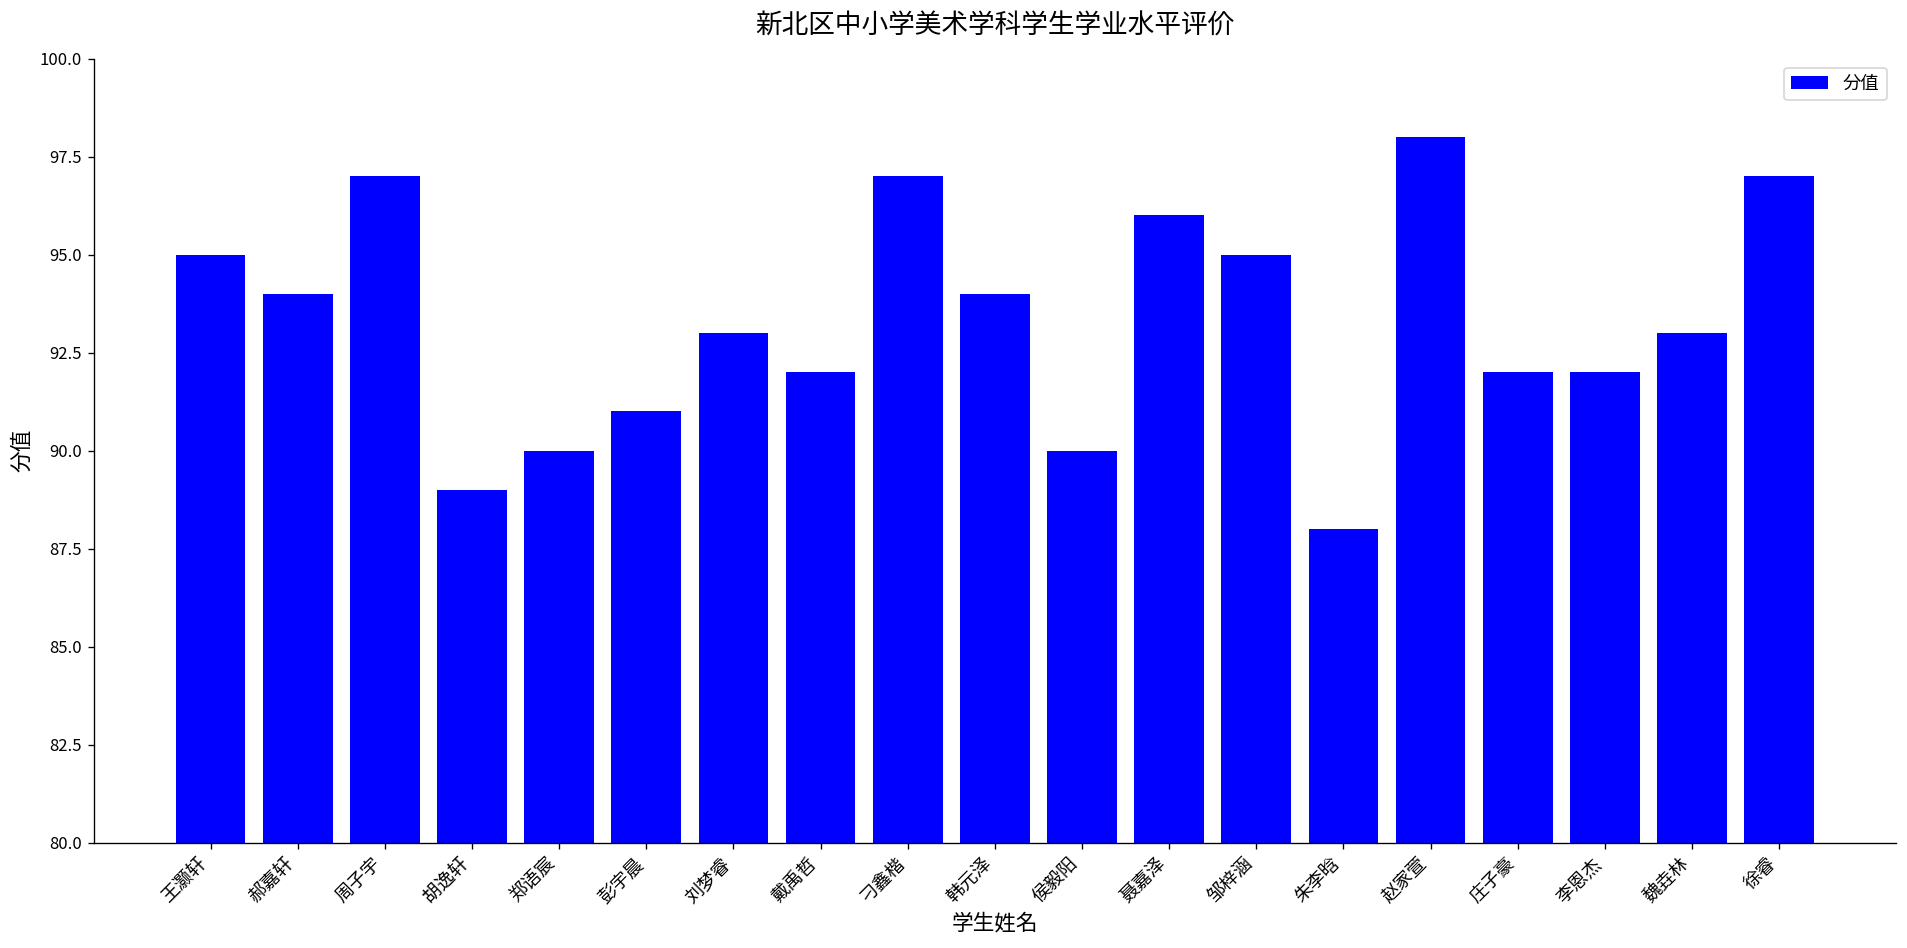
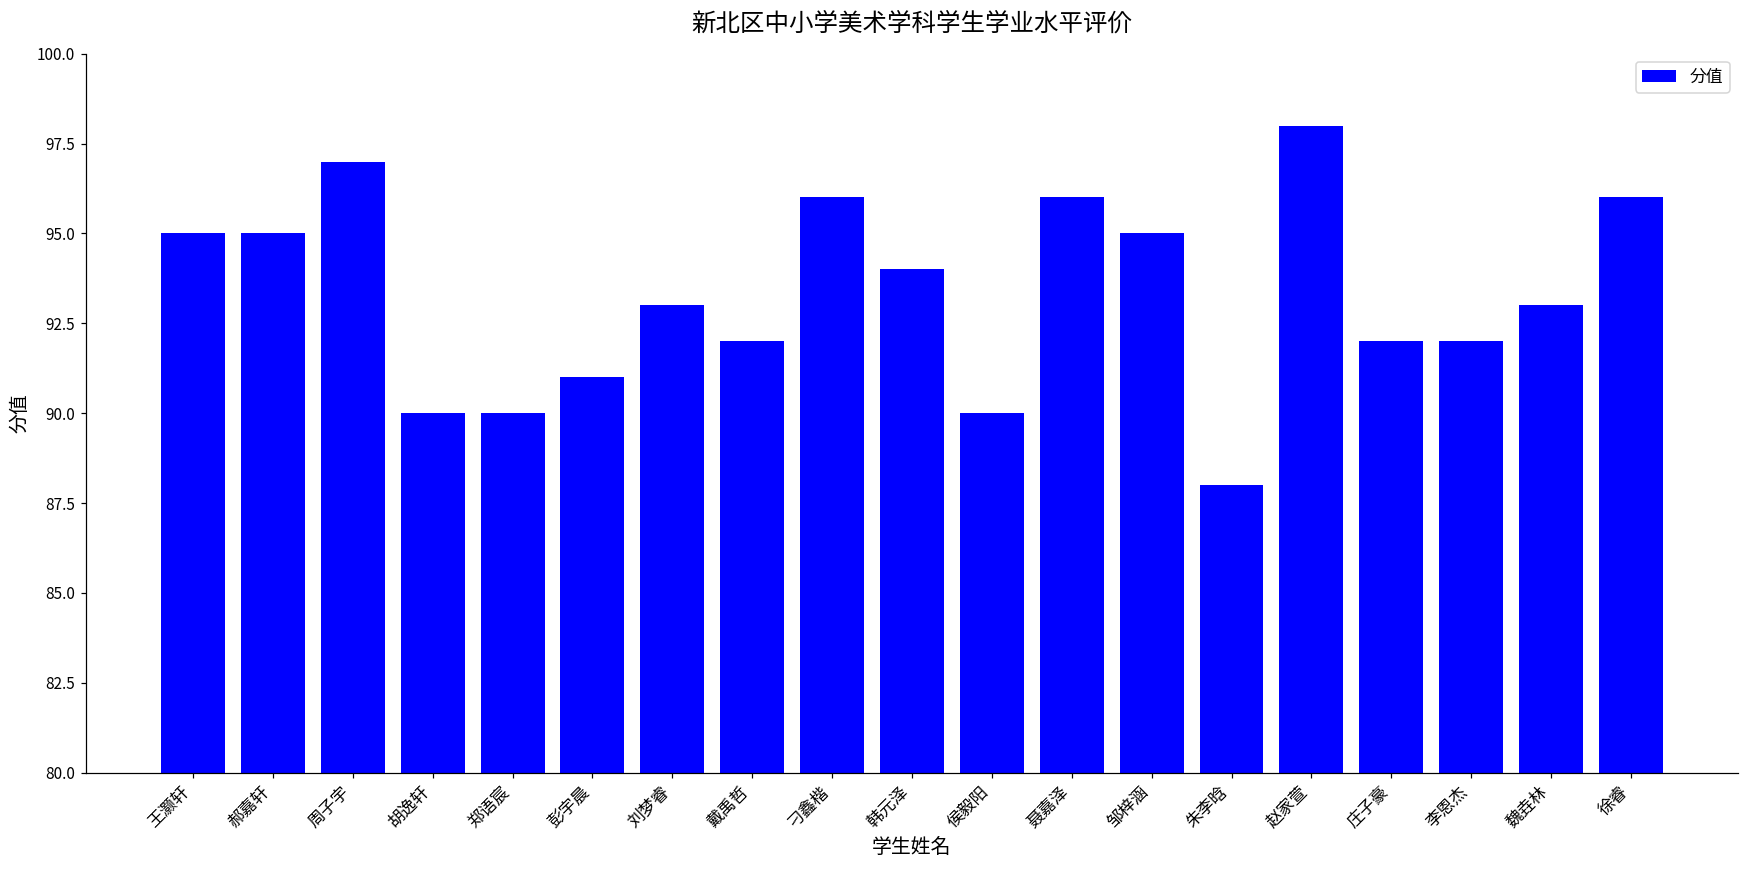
  {
    "王灏轩": 95,
-   "郝嘉轩": 94,
+   "郝嘉轩": 95,
    "周子宇": 97,
-   "胡逸轩": 89,
+   "胡逸轩": 90,
    "郑语宸": 90,
    "彭宇晨": 91,
    "刘梦睿": 93,
    "戴禹哲": 92,
-   "刁鑫楷": 97,
+   "刁鑫楷": 96,
    "韩元泽": 94,
    "侯毅阳": 90,
    "聂嘉泽": 96,
    "邹梓涵": 95,
    "朱李晗": 88,
    "赵家萱": 98,
    "庄子豪": 92,
    "李恩杰": 92,
    "魏垚林": 93,
-   "徐睿": 97
+   "徐睿": 96
  }
